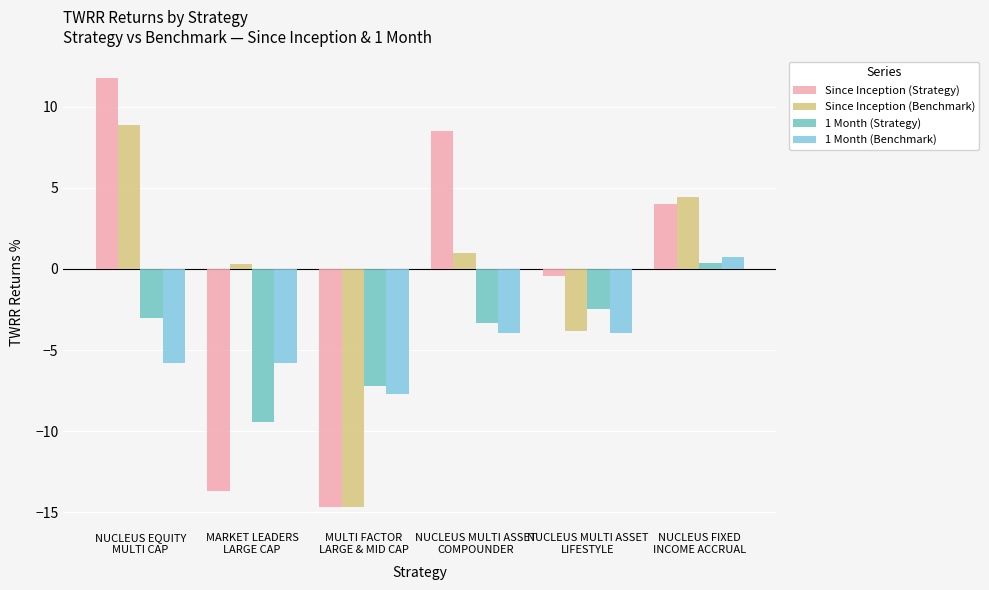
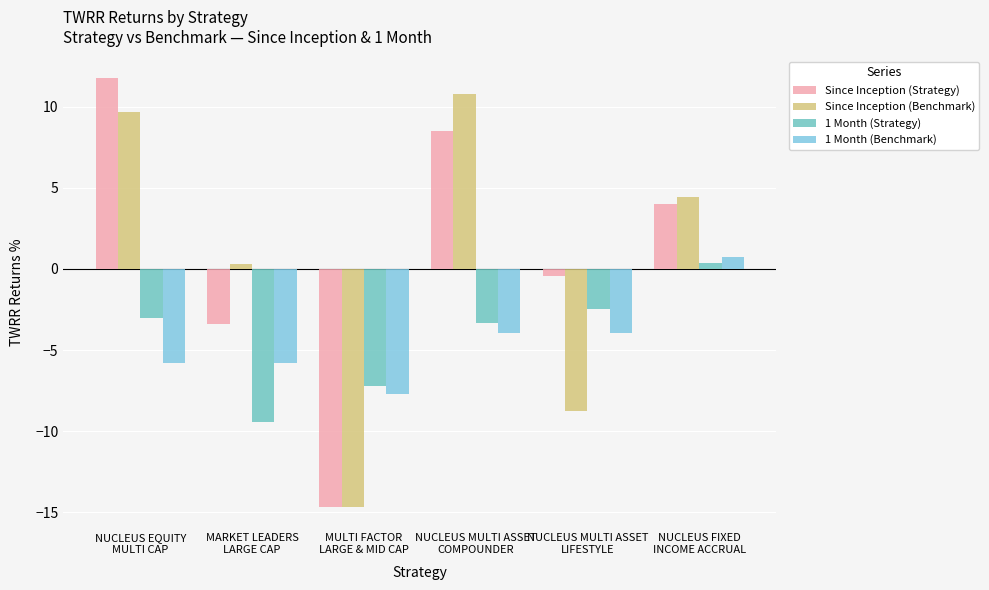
  {
    "Since Inception (Strategy)": {
      "NUCLEUS EQUITY MULTI CAP": 11.8,
-     "MARKET LEADERS LARGE CAP": -13.7,
+     "MARKET LEADERS LARGE CAP": -3.4,
      "MULTI FACTOR LARGE & MID CAP": -14.7,
      "NUCLEUS MULTI ASSET COMPOUNDER": 8.5,
      "NUCLEUS MULTI ASSET LIFESTYLE": -0.4,
      "NUCLEUS FIXED INCOME ACCRUAL": 4.0
    },
    "Since Inception (Benchmark)": {
-     "NUCLEUS EQUITY MULTI CAP": 8.9,
+     "NUCLEUS EQUITY MULTI CAP": 9.7,
      "MARKET LEADERS LARGE CAP": 0.3,
      "MULTI FACTOR LARGE & MID CAP": -14.7,
-     "NUCLEUS MULTI ASSET COMPOUNDER": 1.0,
-     "NUCLEUS MULTI ASSET LIFESTYLE": -3.8,
+     "NUCLEUS MULTI ASSET COMPOUNDER": 10.8,
+     "NUCLEUS MULTI ASSET LIFESTYLE": -8.8,
      "NUCLEUS FIXED INCOME ACCRUAL": 4.5
    }
  }
